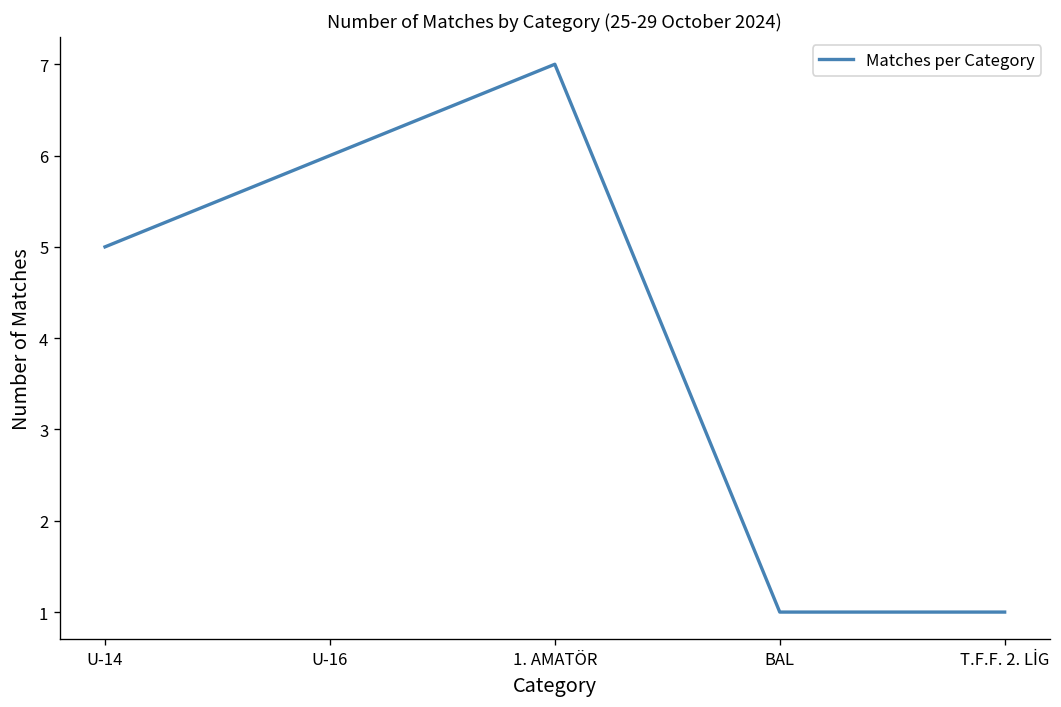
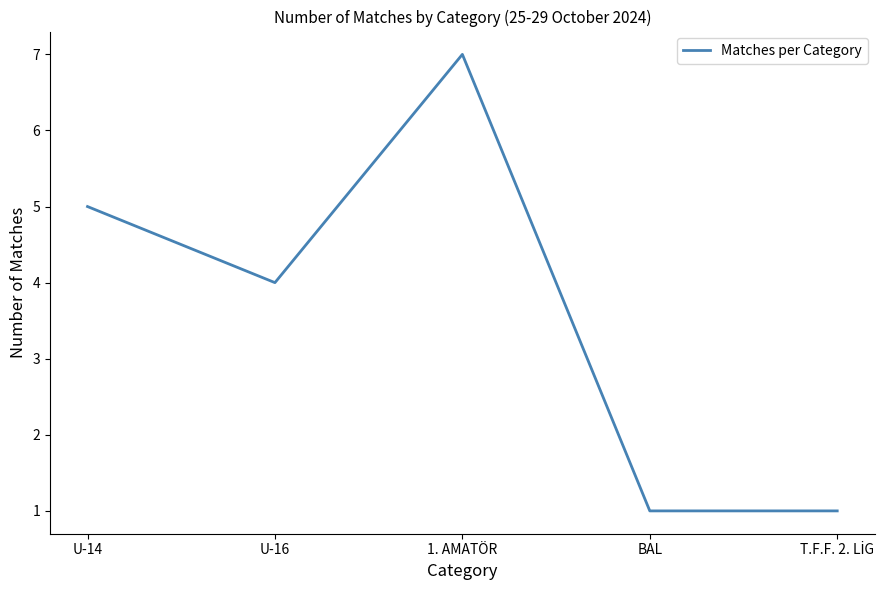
  {
    "U-14": 5,
-   "U-16": 6,
+   "U-16": 4,
    "1. AMATÖR": 7,
    "BAL": 1,
    "T.F.F. 2. LİG": 1
  }
